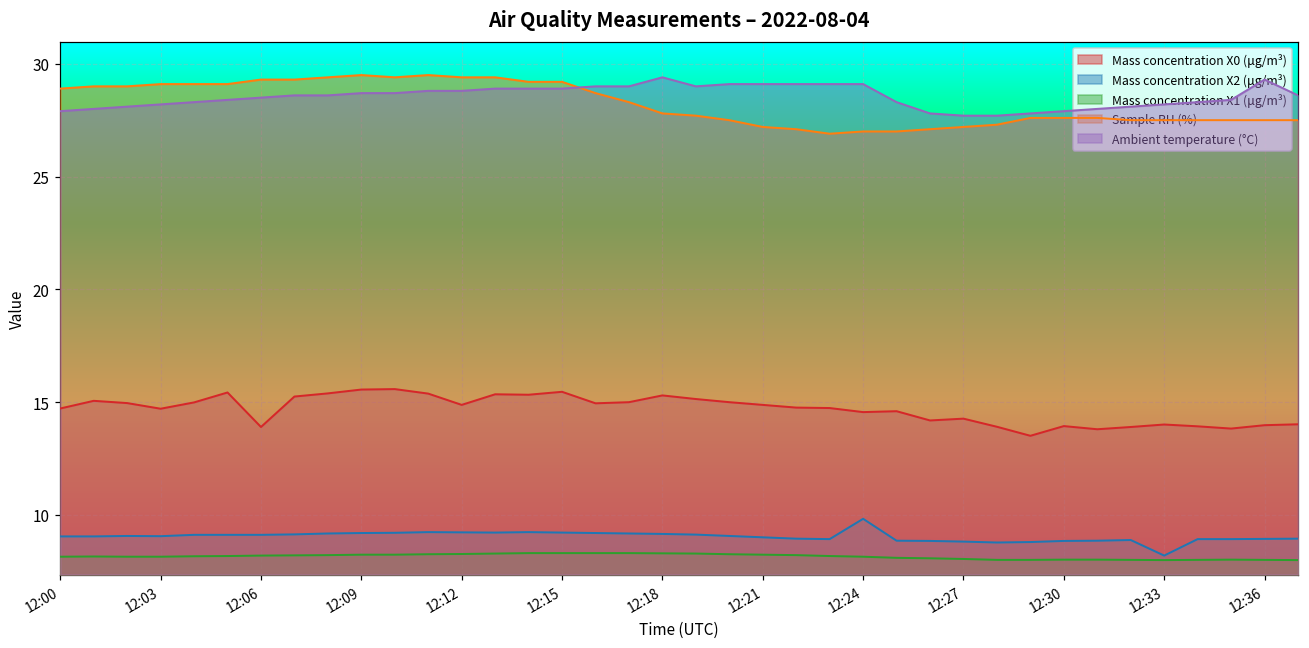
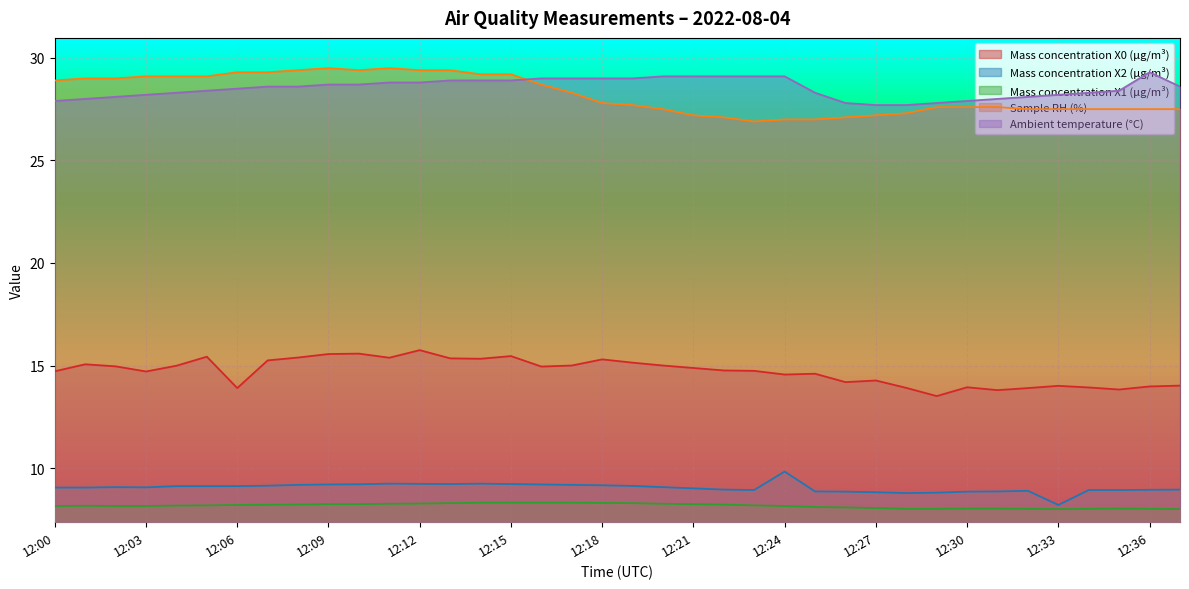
  {
    "Mass concentration X0 (μg/m³)": {
      "12:00": 14.7,
      "12:03": 14.7,
      "12:06": 13.9,
      "12:09": 15.6,
-     "12:12": 14.9,
+     "12:12": 15.8,
      "12:15": 15.5,
      "12:18": 15.3,
      "12:21": 14.9,
      "12:24": 14.6,
      "12:27": 14.3,
      "12:30": 13.9,
      "12:33": 14.0,
      "12:36": 14.0
    },
    "Mass concentration X2 (μg/m³)": {
      "12:00": 9.1,
      "12:03": 9.1,
      "12:06": 9.1,
      "12:09": 9.2,
      "12:12": 9.2,
      "12:15": 9.2,
      "12:18": 9.2,
      "12:21": 9.0,
      "12:24": 9.8,
      "12:27": 8.8,
      "12:30": 8.9,
      "12:33": 8.2,
      "12:36": 8.9
    },
    "Mass concentration X1 (μg/m³)": {
      "12:00": 8.2,
      "12:03": 8.2,
      "12:06": 8.2,
      "12:09": 8.2,
      "12:12": 8.3,
      "12:15": 8.3,
      "12:18": 8.3,
      "12:21": 8.2,
      "12:24": 8.2,
      "12:27": 8.1,
      "12:30": 8.0,
      "12:33": 8.0,
      "12:36": 8.0
    },
    "Sample RH (%)": {
      "12:00": 28.9,
      "12:03": 29.1,
      "12:06": 29.3,
      "12:09": 29.5,
      "12:12": 29.4,
      "12:15": 29.2,
      "12:18": 27.8,
      "12:21": 27.2,
      "12:24": 27.0,
      "12:27": 27.2,
      "12:30": 27.6
    },
    "Ambient temperature (°C)": {
      "12:00": 27.9,
      "12:03": 28.2,
      "12:06": 28.5,
      "12:09": 28.7,
      "12:12": 28.8,
      "12:15": 28.9,
-     "12:18": 29.4,
+     "12:18": 29.0,
      "12:21": 29.1,
      "12:24": 29.1,
      "12:27": 27.7,
      "12:30": 27.9
    }
  }
